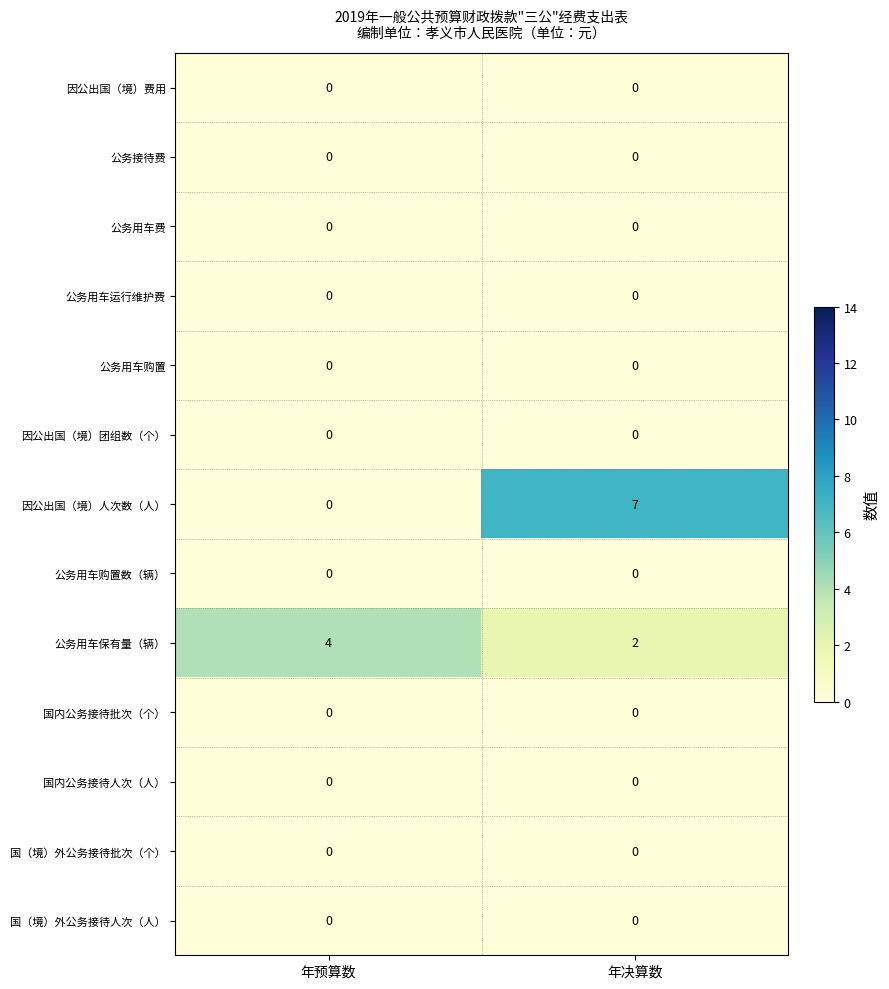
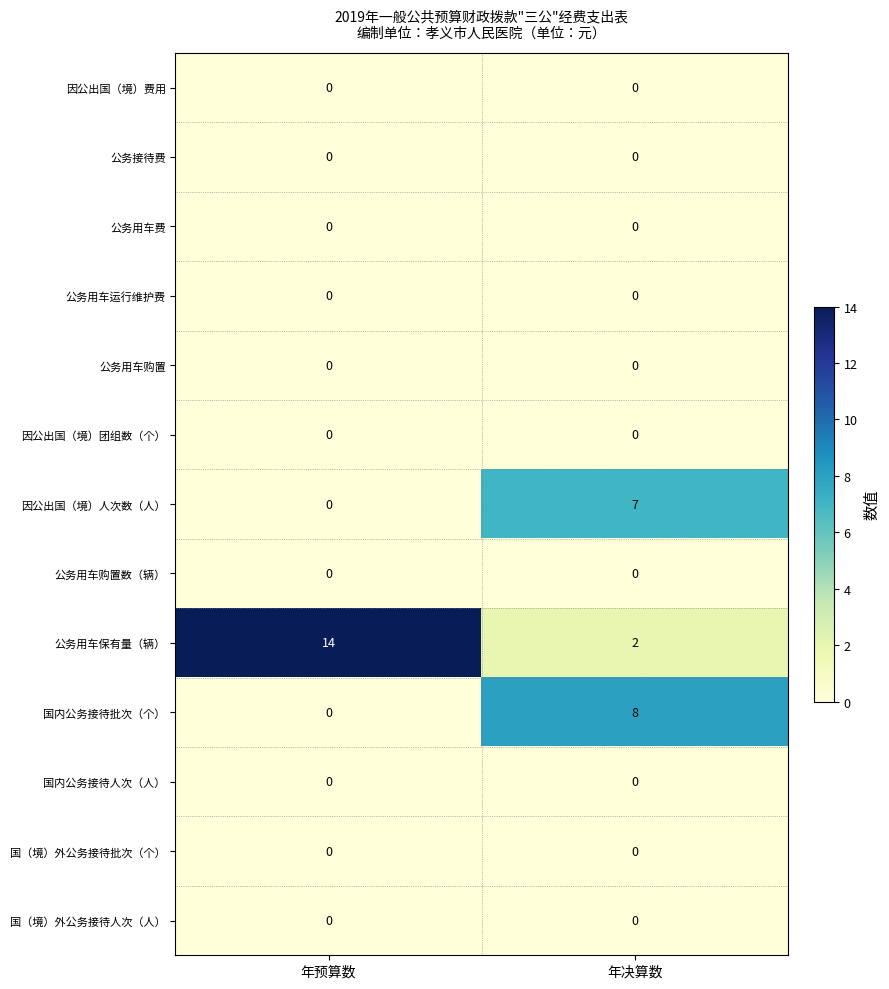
  {
    "因公出国（境）费用": {
      "年预算数": 0,
      "年决算数": 0
    },
    "公务接待费": {
      "年预算数": 0,
      "年决算数": 0
    },
    "公务用车费": {
      "年预算数": 0,
      "年决算数": 0
    },
    "公务用车运行维护费": {
      "年预算数": 0,
      "年决算数": 0
    },
    "公务用车购置": {
      "年预算数": 0,
      "年决算数": 0
    },
    "因公出国（境）团组数（个）": {
      "年预算数": 0,
      "年决算数": 0
    },
    "因公出国（境）人次数（人）": {
      "年预算数": 0,
      "年决算数": 7
    },
    "公务用车购置数（辆）": {
      "年预算数": 0,
      "年决算数": 0
    },
    "公务用车保有量（辆）": {
-     "年预算数": 4,
+     "年预算数": 14,
      "年决算数": 2
    },
    "国内公务接待批次（个）": {
      "年预算数": 0,
-     "年决算数": 0
+     "年决算数": 8
    },
    "国内公务接待人次（人）": {
      "年预算数": 0,
      "年决算数": 0
    },
    "国（境）外公务接待批次（个）": {
      "年预算数": 0,
      "年决算数": 0
    },
    "国（境）外公务接待人次（人）": {
      "年预算数": 0,
      "年决算数": 0
    }
  }
